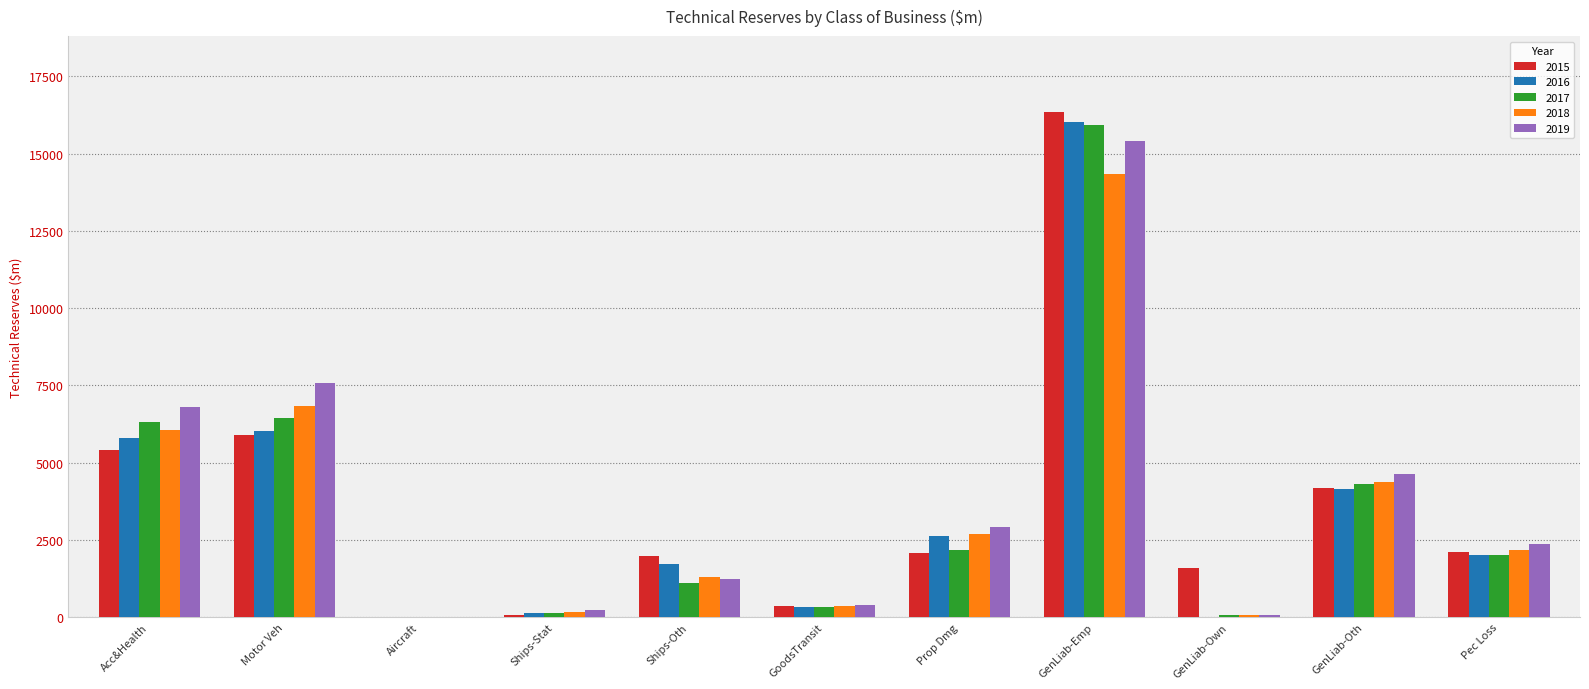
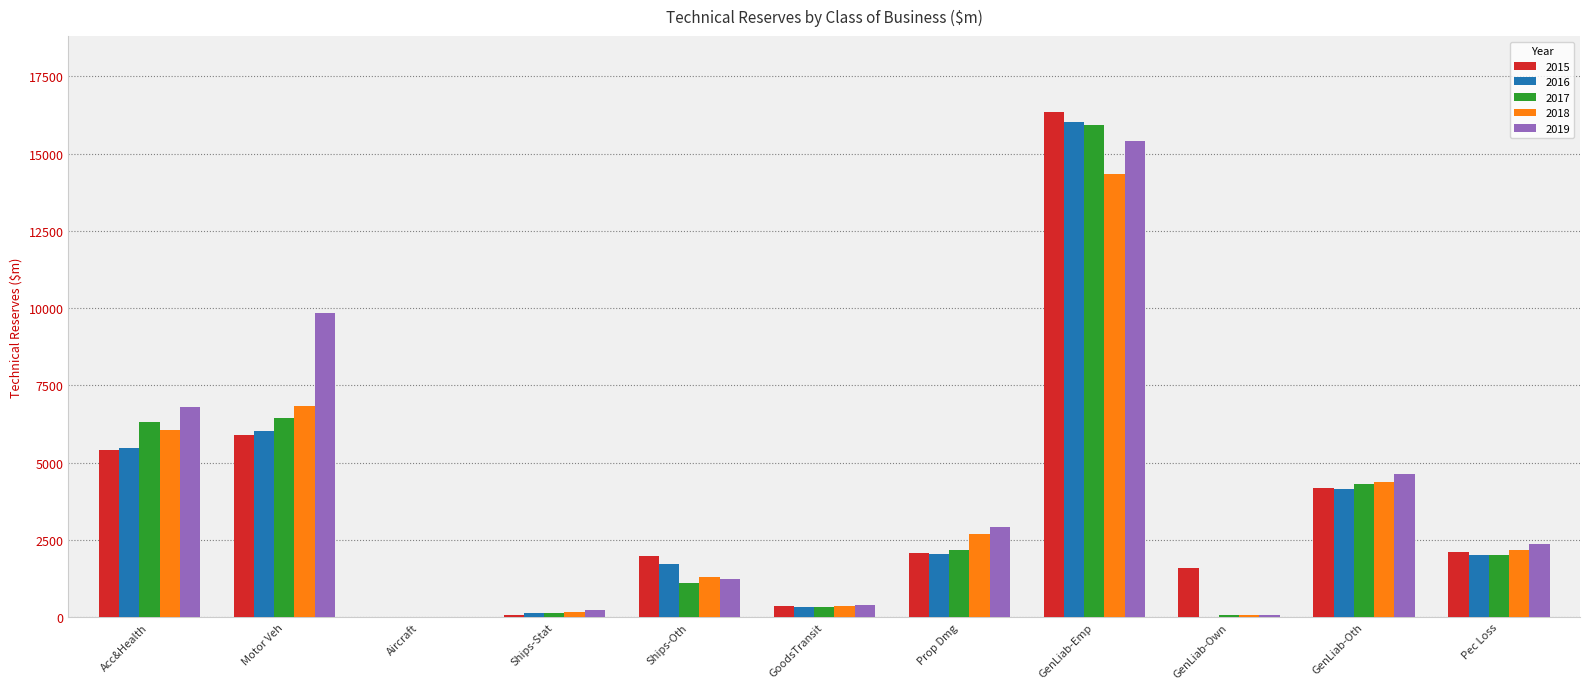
  {
    "2015": {
      "Acc&Health": 5400,
      "Motor Veh": 5900,
      "Ships-Stat": 100,
      "Ships-Oth": 2000,
      "GoodsTransit": 400,
      "Prop Dmg": 2100,
      "GenLiab-Emp": 16300,
      "GenLiab-Own": 1600,
      "GenLiab-Oth": 4200,
      "Pec Loss": 2100
    },
    "2016": {
-     "Acc&Health": 5800,
+     "Acc&Health": 5500,
      "Motor Veh": 6000,
      "Ships-Stat": 100,
      "Ships-Oth": 1700,
      "GoodsTransit": 300,
-     "Prop Dmg": 2600,
+     "Prop Dmg": 2100,
      "GenLiab-Emp": 16000,
      "GenLiab-Own": 0,
      "GenLiab-Oth": 4100,
      "Pec Loss": 2000
    },
    "2017": {
      "Acc&Health": 6300,
      "Motor Veh": 6500,
      "Ships-Stat": 100,
      "Ships-Oth": 1100,
      "GoodsTransit": 300,
      "Prop Dmg": 2200,
      "GenLiab-Emp": 15900,
      "GenLiab-Oth": 4300,
      "Pec Loss": 2000
    },
    "2018": {
      "Acc&Health": 6100,
      "Motor Veh": 6800,
      "Ships-Stat": 200,
      "Ships-Oth": 1300,
      "GoodsTransit": 400,
      "Prop Dmg": 2700,
      "GenLiab-Emp": 14300,
      "GenLiab-Oth": 4400,
      "Pec Loss": 2200
    },
    "2019": {
      "Acc&Health": 6800,
-     "Motor Veh": 7600,
+     "Motor Veh": 9800,
      "Ships-Stat": 200,
      "Ships-Oth": 1200,
      "GoodsTransit": 400,
      "Prop Dmg": 2900,
      "GenLiab-Emp": 15400,
      "GenLiab-Oth": 4600,
      "Pec Loss": 2400
    }
  }
